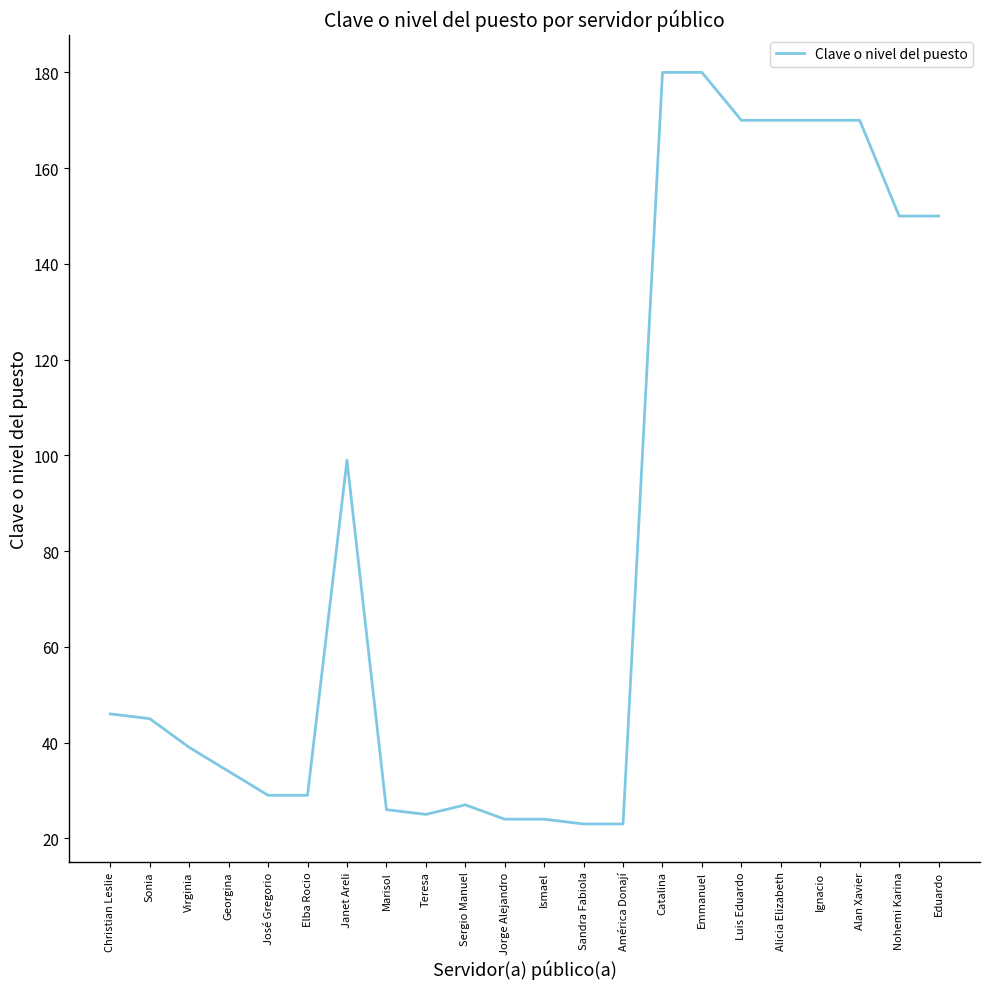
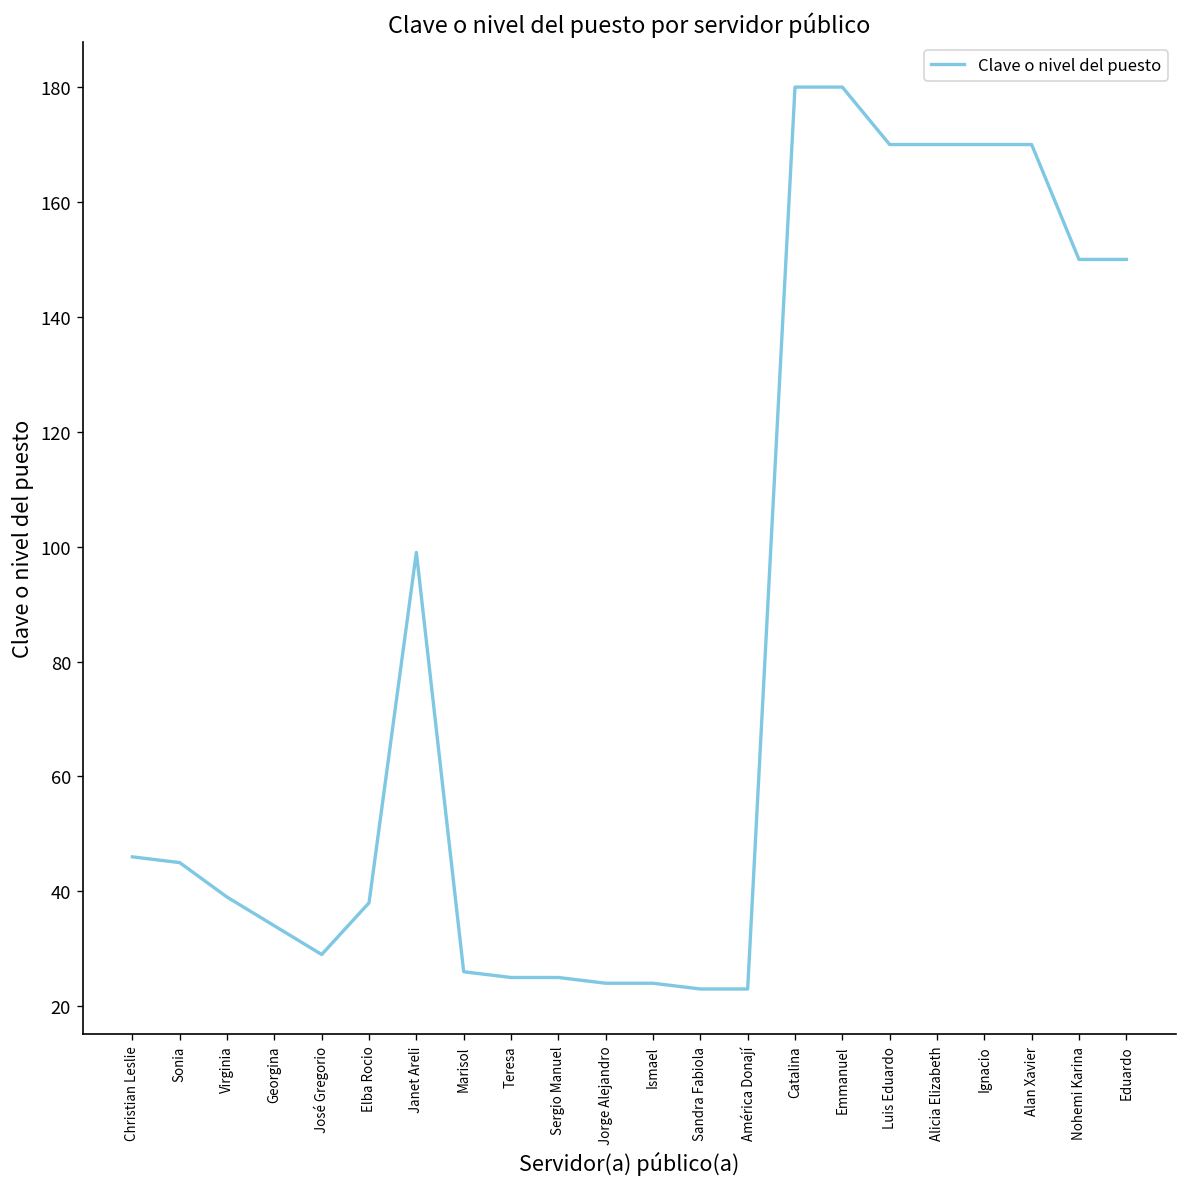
  {
    "Christian Leslie": 46,
    "Sonia": 45,
    "Virginia": 39,
    "Georgina": 34,
    "José Gregorio": 29,
-   "Elba Rocio": 29,
+   "Elba Rocio": 38,
    "Janet Areli": 99,
    "Marisol": 26,
    "Teresa": 25,
-   "Sergio Manuel": 27,
+   "Sergio Manuel": 25,
    "Jorge Alejandro": 24,
    "Ismael": 24,
    "Sandra Fabiola": 23,
    "América Donají": 23,
    "Catalina": 180,
    "Emmanuel": 180,
    "Luis Eduardo": 170,
    "Alicia Elizabeth": 170,
    "Ignacio": 170,
    "Alan Xavier": 170,
    "Nohemi Karina": 150,
    "Eduardo": 150
  }
